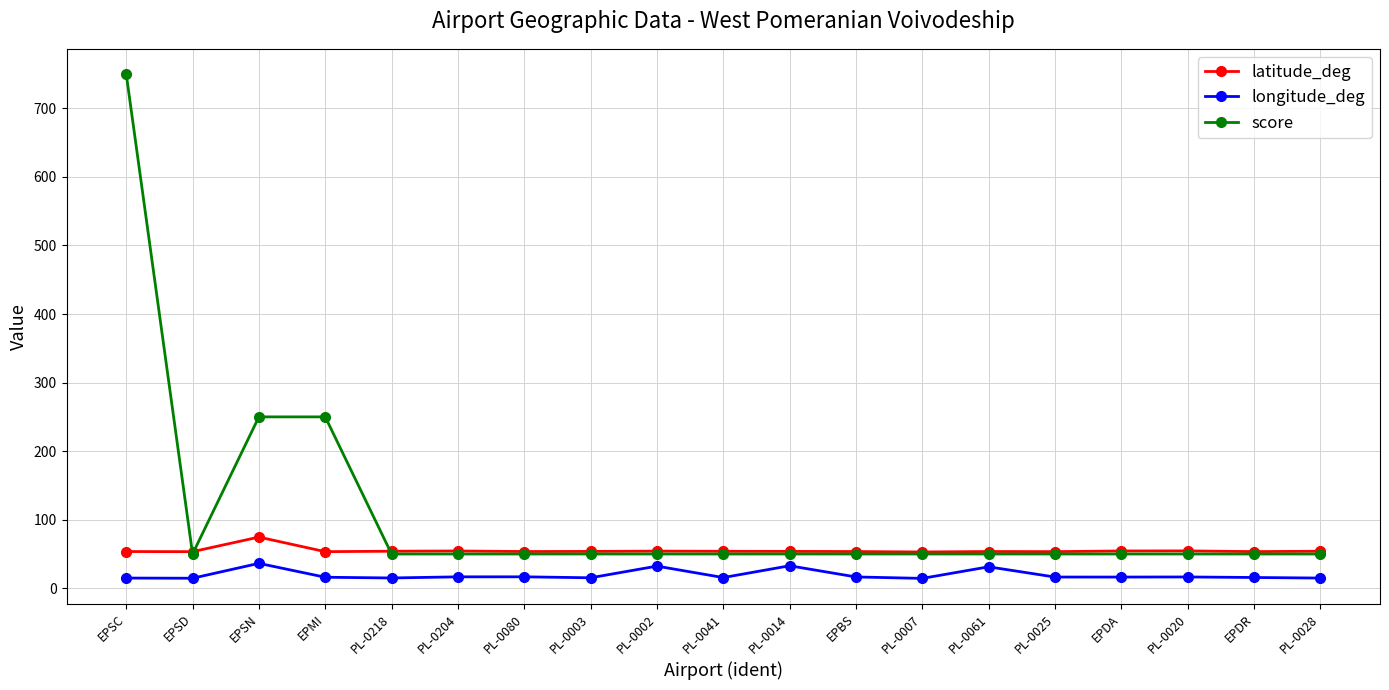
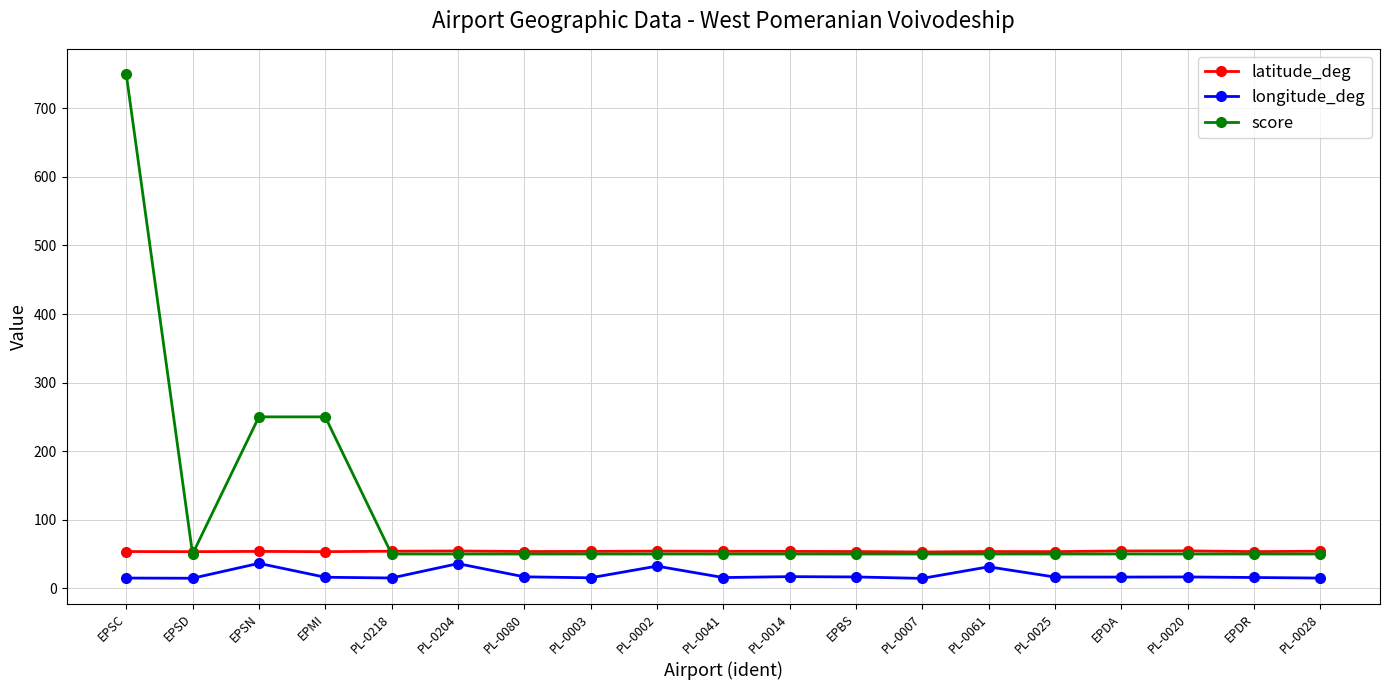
  {
    "latitude_deg": {
      "EPSC": 50,
-     "EPSN": 70,
+     "EPSN": 50,
      "EPMI": 50,
      "PL-0218": 50,
      "PL-0204": 50,
      "PL-0003": 50,
      "PL-0002": 50,
      "PL-0041": 50,
      "PL-0014": 50,
      "EPDA": 50,
      "PL-0020": 50,
      "PL-0028": 50
    },
    "longitude_deg": {
      "EPSC": 10,
      "EPSD": 10,
      "EPSN": 40,
      "EPMI": 20,
      "PL-0218": 20,
-     "PL-0204": 20,
+     "PL-0204": 40,
      "PL-0080": 20,
      "PL-0003": 20,
      "PL-0002": 30,
      "PL-0041": 20,
-     "PL-0014": 30,
+     "PL-0014": 20,
      "EPBS": 20,
      "PL-0007": 10,
      "PL-0061": 30,
      "PL-0025": 20,
      "EPDA": 20,
      "PL-0020": 20,
      "EPDR": 20,
      "PL-0028": 10
    },
    "score": {
      "EPSC": 750,
      "EPSN": 250,
      "EPMI": 250,
      "PL-0218": 50,
      "PL-0204": 50,
      "PL-0003": 50,
      "PL-0002": 50,
      "PL-0041": 50,
      "PL-0014": 50,
      "EPDA": 50,
      "PL-0020": 50,
      "PL-0028": 50
    }
  }
